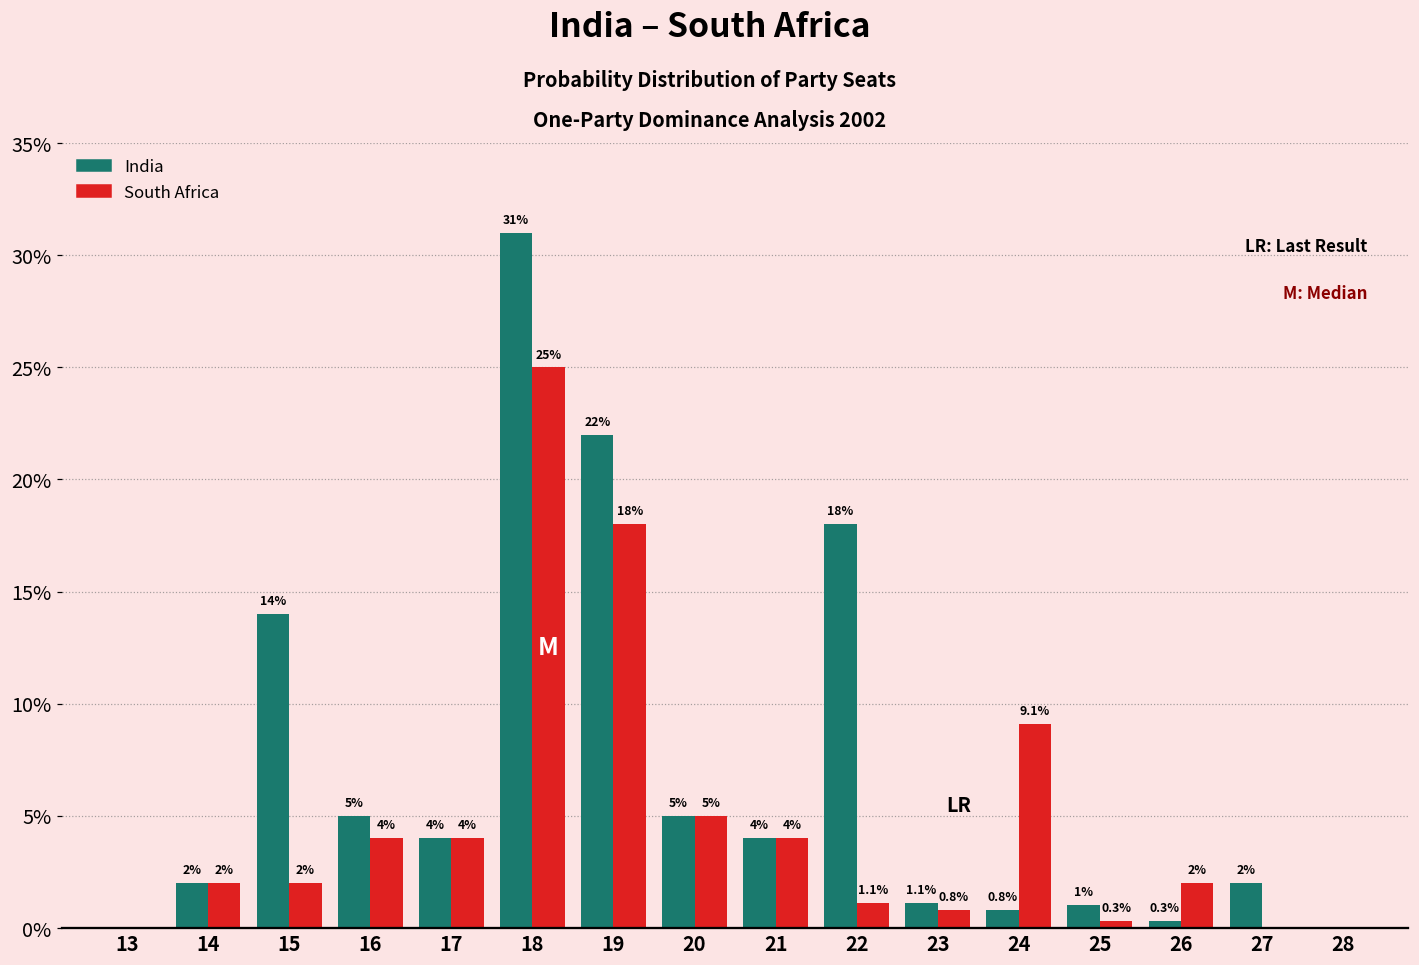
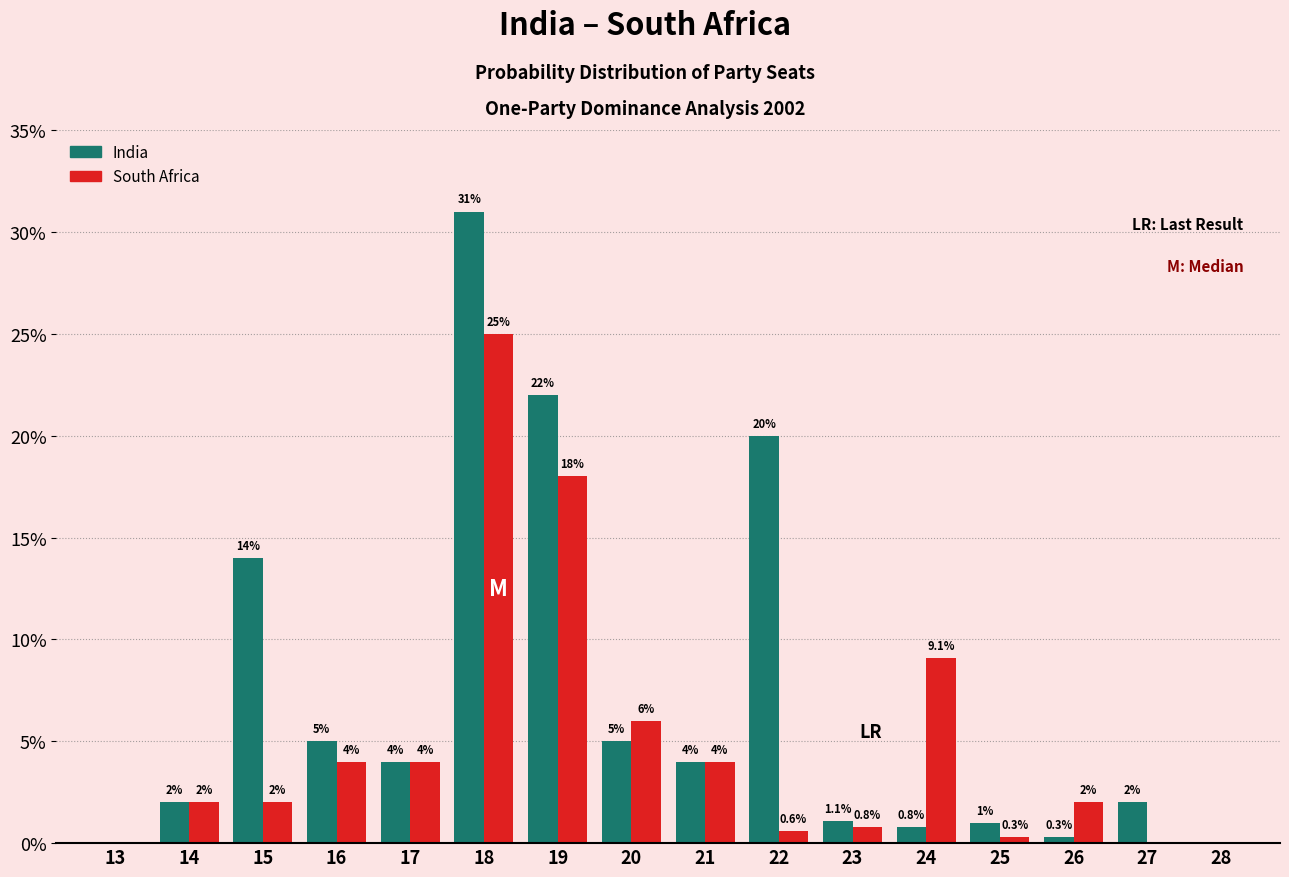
  {
    "India": {
      "14": "2%",
      "15": "14%",
      "16": "5%",
      "17": "4%",
      "18": "31%",
      "19": "22%",
      "20": "5%",
      "21": "4%",
-     "22": "18%",
+     "22": "20%",
      "23": "1.1%",
      "24": "0.8%",
      "25": "1%",
      "26": "0.3%",
      "27": "2%"
    },
    "South Africa": {
      "14": "2%",
      "15": "2%",
      "16": "4%",
      "17": "4%",
      "18": "25%",
      "19": "18%",
-     "20": "5%",
+     "20": "6%",
      "21": "4%",
-     "22": "1.1%",
+     "22": "0.6%",
      "23": "0.8%",
      "24": "9.1%",
      "25": "0.3%",
      "26": "2%"
    }
  }
